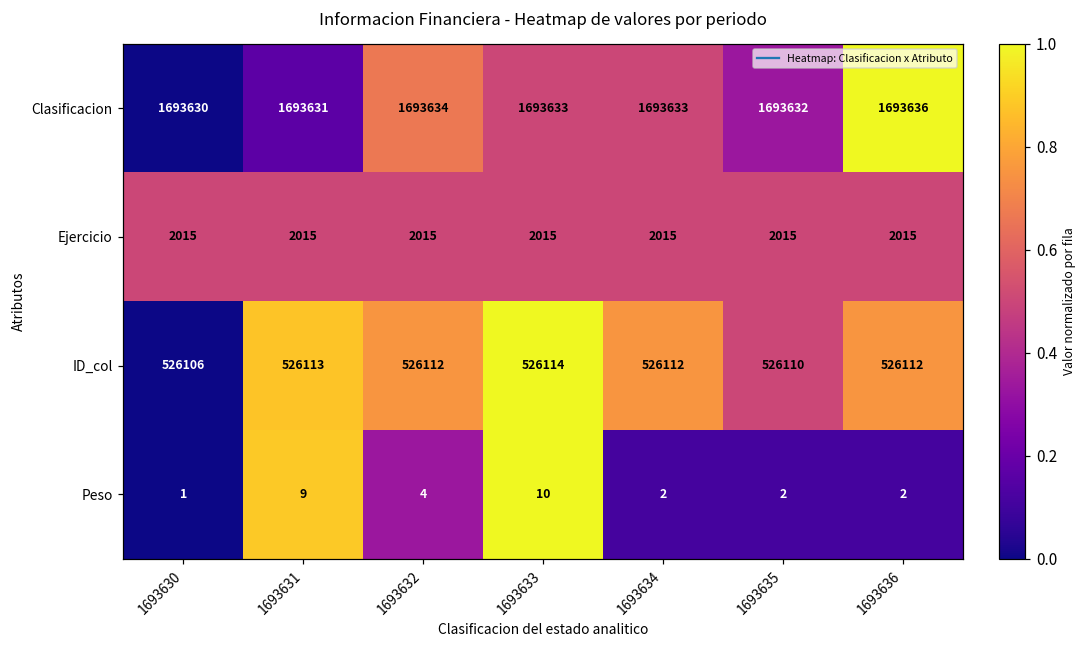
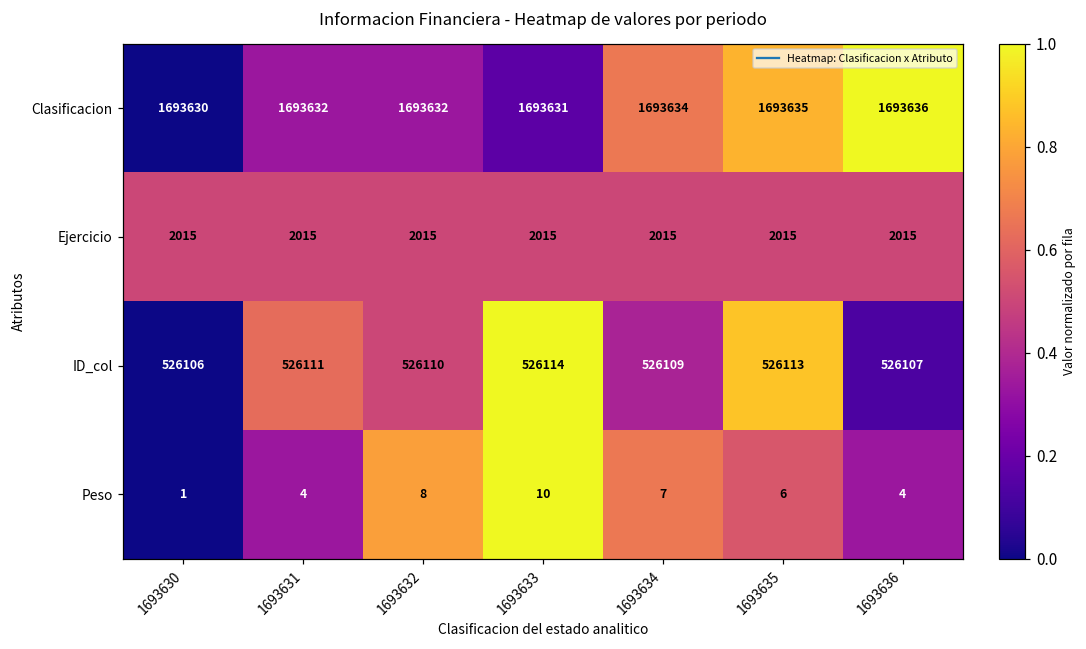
  {
    "Clasificacion": {
      "1693630": 1693630,
-     "1693631": 1693631,
-     "1693632": 1693634,
-     "1693633": 1693633,
-     "1693634": 1693633,
-     "1693635": 1693632,
+     "1693631": 1693632,
+     "1693632": 1693632,
+     "1693633": 1693631,
+     "1693634": 1693634,
+     "1693635": 1693635,
      "1693636": 1693636
    },
    "Ejercicio": {
      "1693630": 2015,
      "1693631": 2015,
      "1693632": 2015,
      "1693633": 2015,
      "1693634": 2015,
      "1693635": 2015,
      "1693636": 2015
    },
    "ID_col": {
      "1693630": 526106,
-     "1693631": 526113,
-     "1693632": 526112,
+     "1693631": 526111,
+     "1693632": 526110,
      "1693633": 526114,
-     "1693634": 526112,
-     "1693635": 526110,
-     "1693636": 526112
+     "1693634": 526109,
+     "1693635": 526113,
+     "1693636": 526107
    },
    "Peso": {
      "1693630": 1,
-     "1693631": 9,
-     "1693632": 4,
+     "1693631": 4,
+     "1693632": 8,
      "1693633": 10,
-     "1693634": 2,
-     "1693635": 2,
-     "1693636": 2
+     "1693634": 7,
+     "1693635": 6,
+     "1693636": 4
    }
  }
